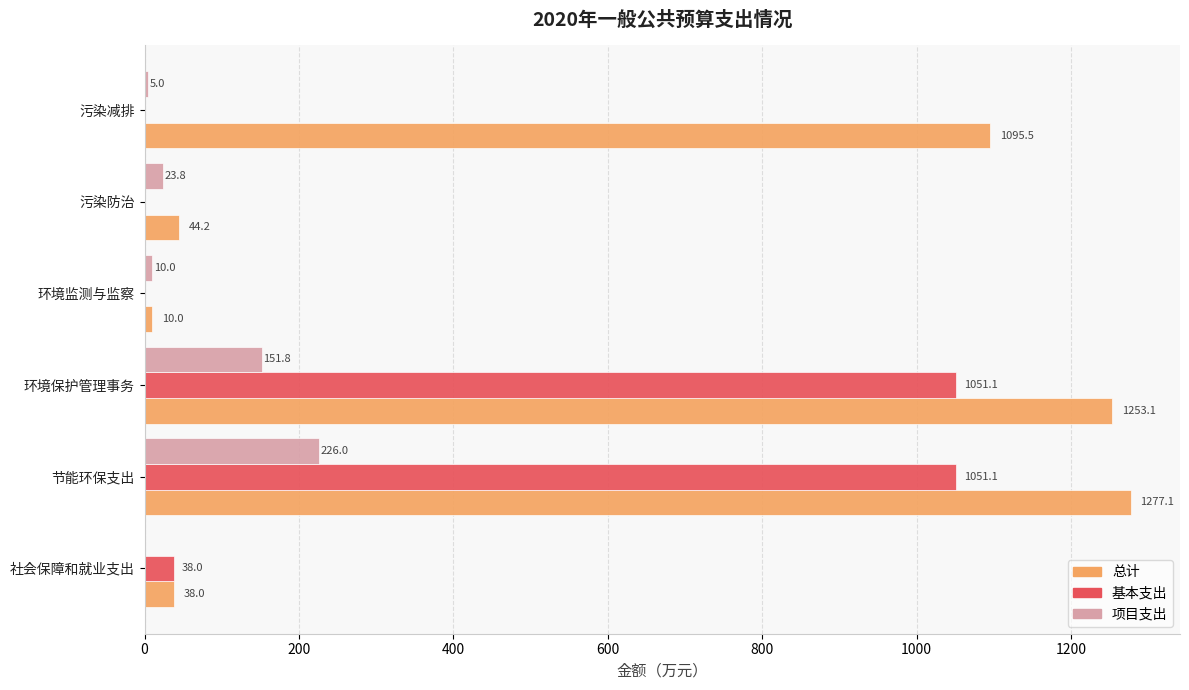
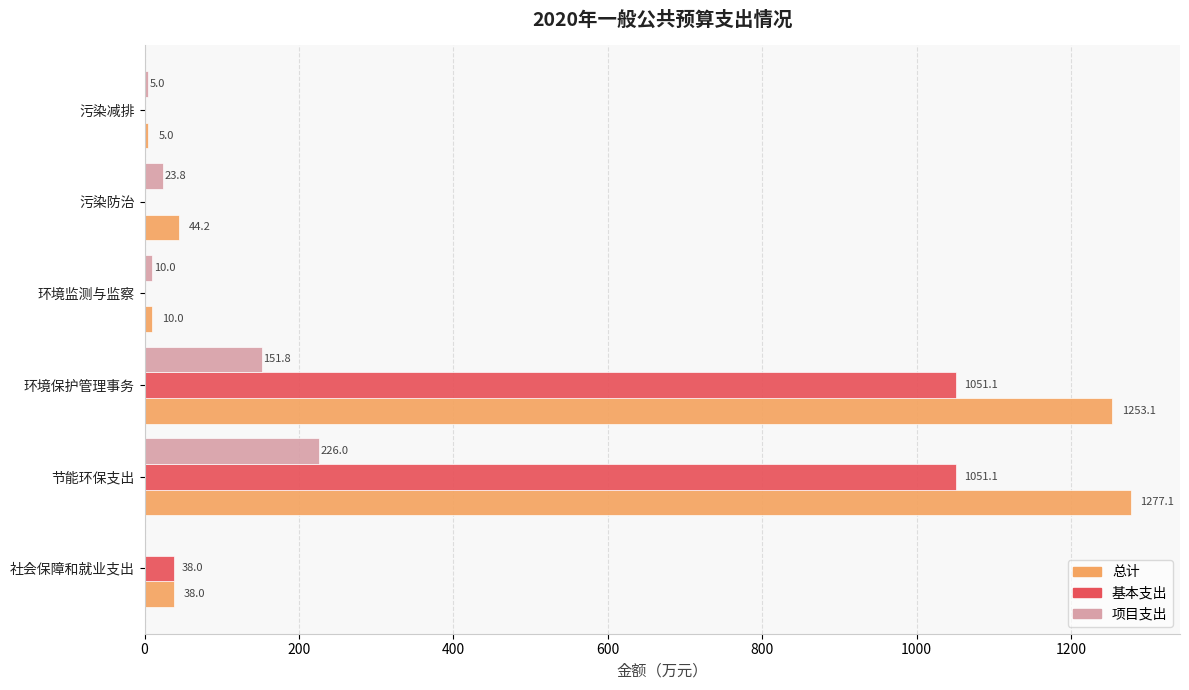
  {
    "总计": {
-     "污染减排": 1095.5,
+     "污染减排": 5.0,
      "污染防治": 44.2,
      "环境监测与监察": 10.0,
      "环境保护管理事务": 1253.1,
      "节能环保支出": 1277.1,
      "社会保障和就业支出": 38.0
    },
    "基本支出": {
      "环境保护管理事务": 1051.1,
      "节能环保支出": 1051.1,
      "社会保障和就业支出": 38.0
    },
    "项目支出": {
      "污染减排": 5.0,
      "污染防治": 23.8,
      "环境监测与监察": 10.0,
      "环境保护管理事务": 151.8,
      "节能环保支出": 226.0
    }
  }
